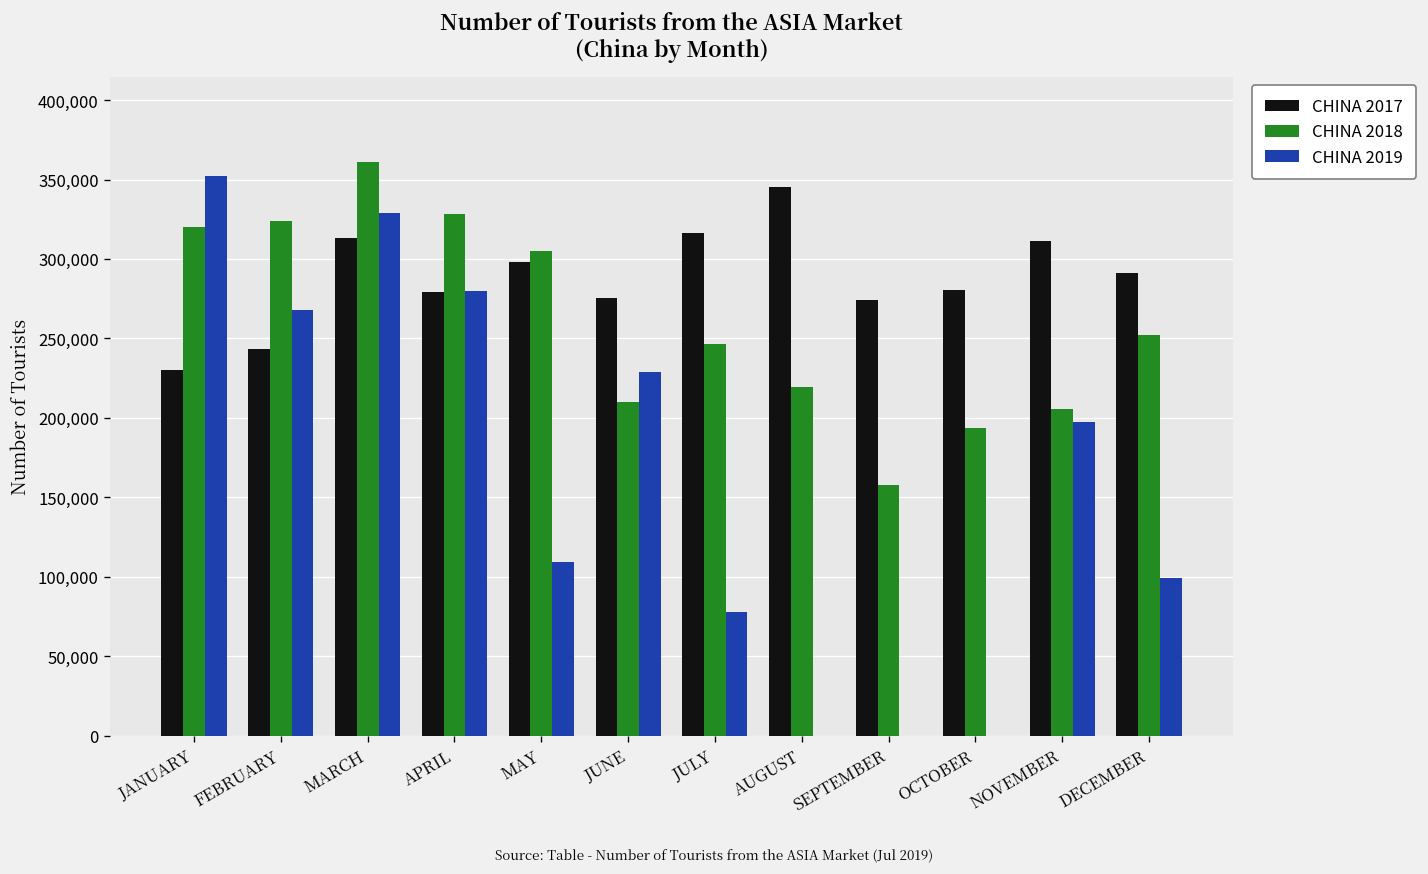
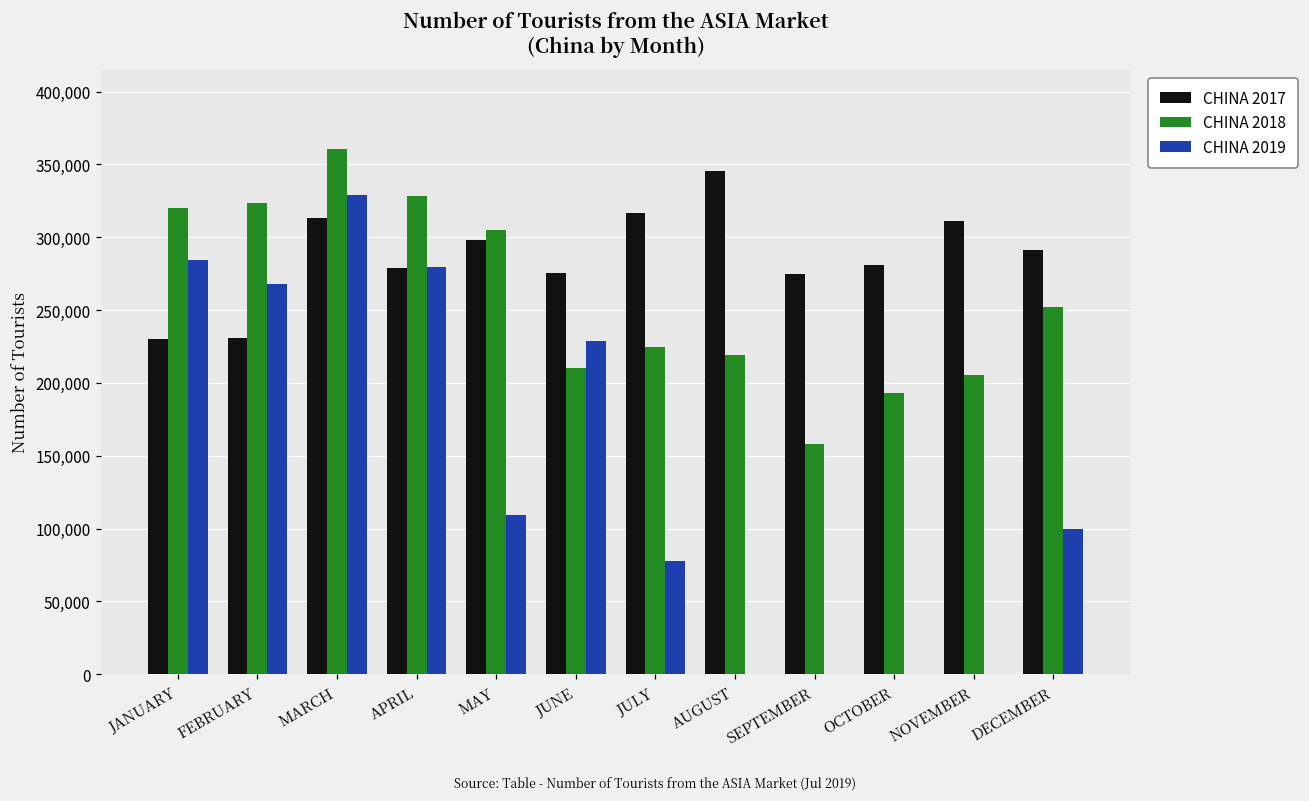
  {
    "CHINA 2017": {
      "JANUARY": "230,000",
-     "FEBRUARY": "243,000",
+     "FEBRUARY": "231,000",
      "MARCH": "313,000",
      "APRIL": "279,000",
      "MAY": "298,000",
      "JUNE": "275,000",
      "JULY": "317,000",
      "AUGUST": "345,000",
      "SEPTEMBER": "275,000",
      "OCTOBER": "281,000",
      "NOVEMBER": "311,000",
      "DECEMBER": "291,000"
    },
    "CHINA 2018": {
      "JANUARY": "320,000",
      "FEBRUARY": "324,000",
      "MARCH": "361,000",
      "APRIL": "328,000",
      "MAY": "305,000",
      "JUNE": "210,000",
-     "JULY": "246,000",
+     "JULY": "225,000",
      "AUGUST": "219,000",
      "SEPTEMBER": "158,000",
      "OCTOBER": "193,000",
      "NOVEMBER": "205,000",
      "DECEMBER": "252,000"
    },
    "CHINA 2019": {
-     "JANUARY": "352,000",
+     "JANUARY": "284,000",
      "FEBRUARY": "268,000",
      "MARCH": "329,000",
      "APRIL": "280,000",
      "MAY": "109,000",
      "JUNE": "229,000",
      "JULY": "78,000",
      "AUGUST": "0",
      "SEPTEMBER": "0",
      "OCTOBER": "0",
-     "NOVEMBER": "197,000",
+     "NOVEMBER": "0",
      "DECEMBER": "99,000"
    }
  }
